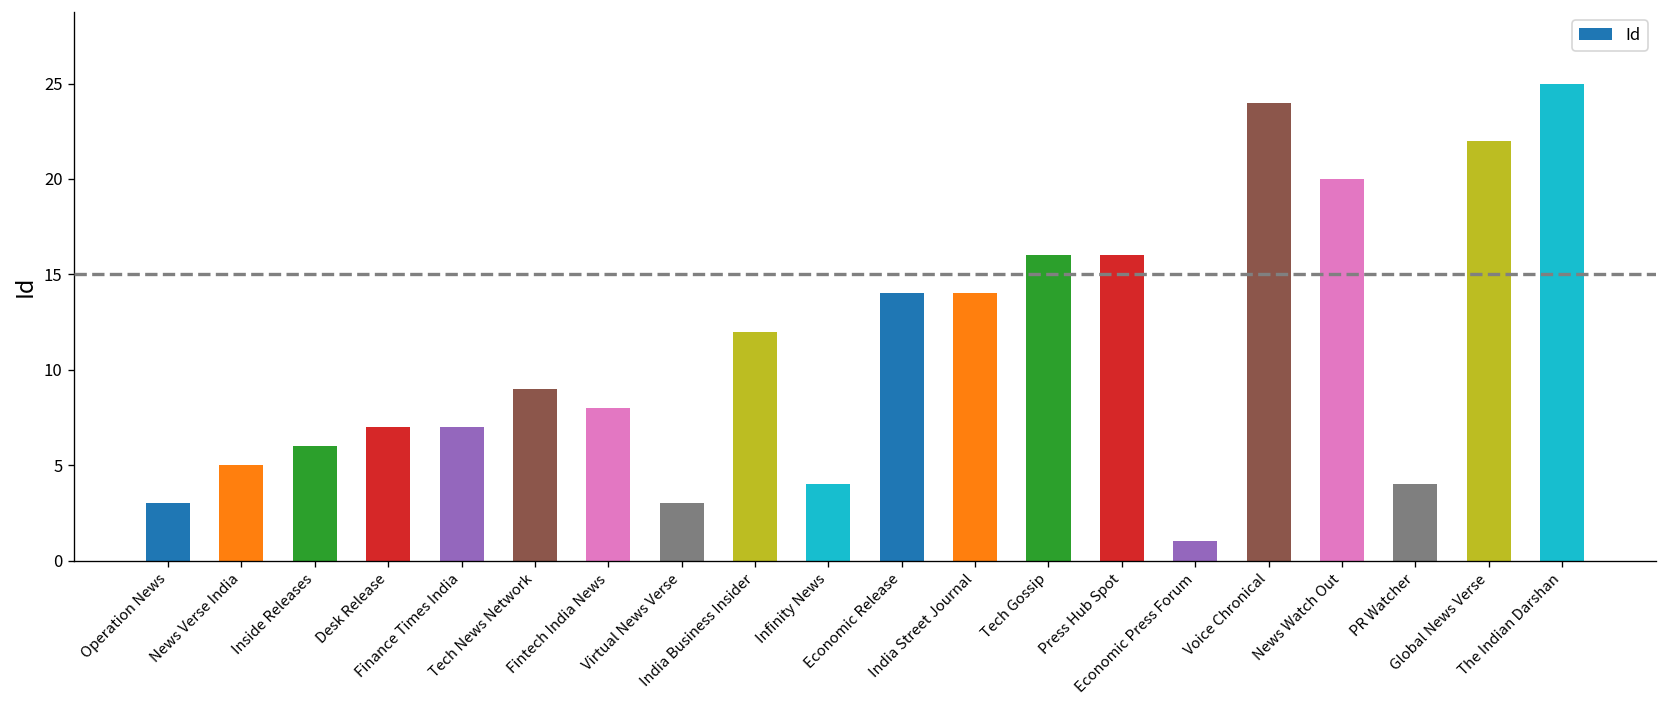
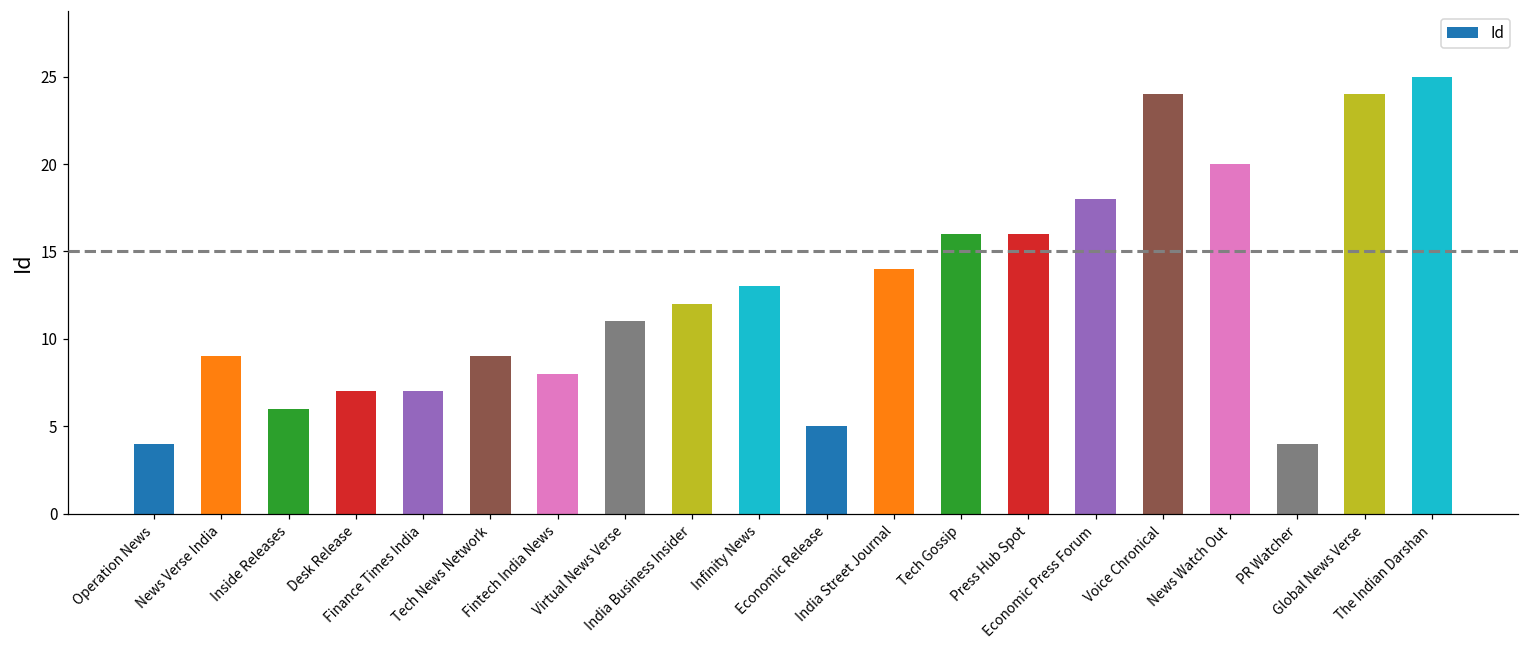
  {
-   "Operation News": 3,
-   "News Verse India": 5,
+   "Operation News": 4,
+   "News Verse India": 9,
    "Inside Releases": 6,
    "Desk Release": 7,
    "Finance Times India": 7,
    "Tech News Network": 9,
    "Fintech India News": 8,
-   "Virtual News Verse": 3,
+   "Virtual News Verse": 11,
    "India Business Insider": 12,
-   "Infinity News": 4,
-   "Economic Release": 14,
+   "Infinity News": 13,
+   "Economic Release": 5,
    "India Street Journal": 14,
    "Tech Gossip": 16,
    "Press Hub Spot": 16,
-   "Economic Press Forum": 1,
+   "Economic Press Forum": 18,
    "Voice Chronical": 24,
    "News Watch Out": 20,
    "PR Watcher": 4,
-   "Global News Verse": 22,
+   "Global News Verse": 24,
    "The Indian Darshan": 25
  }
